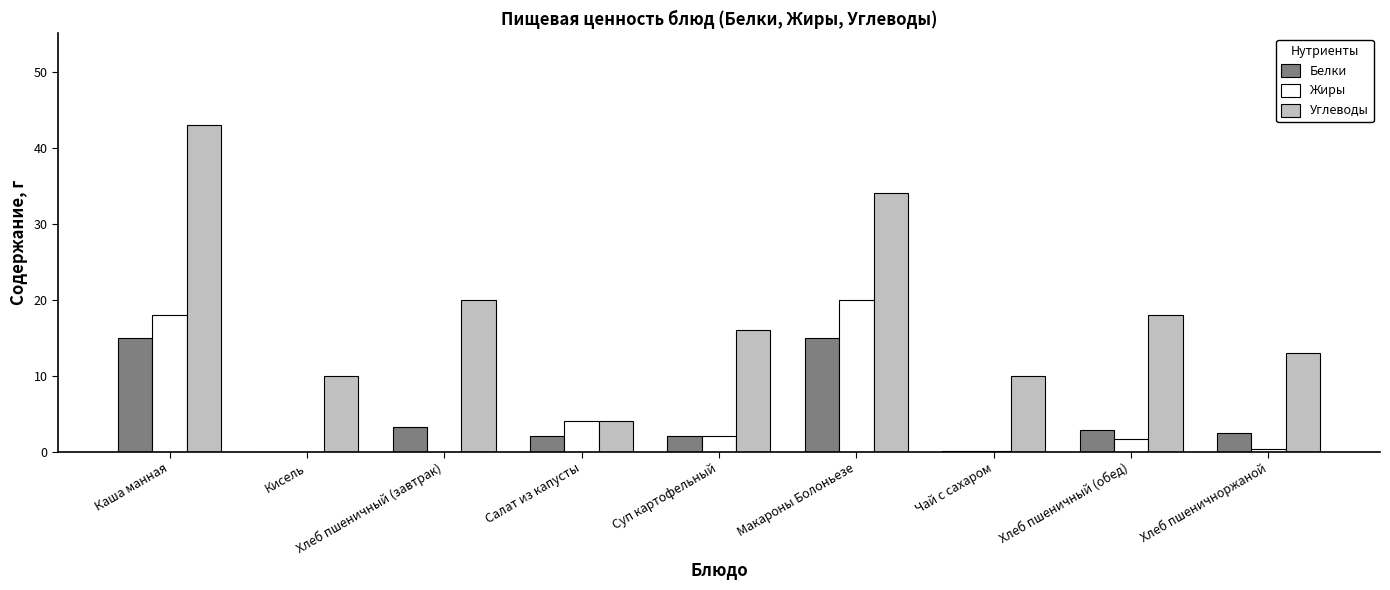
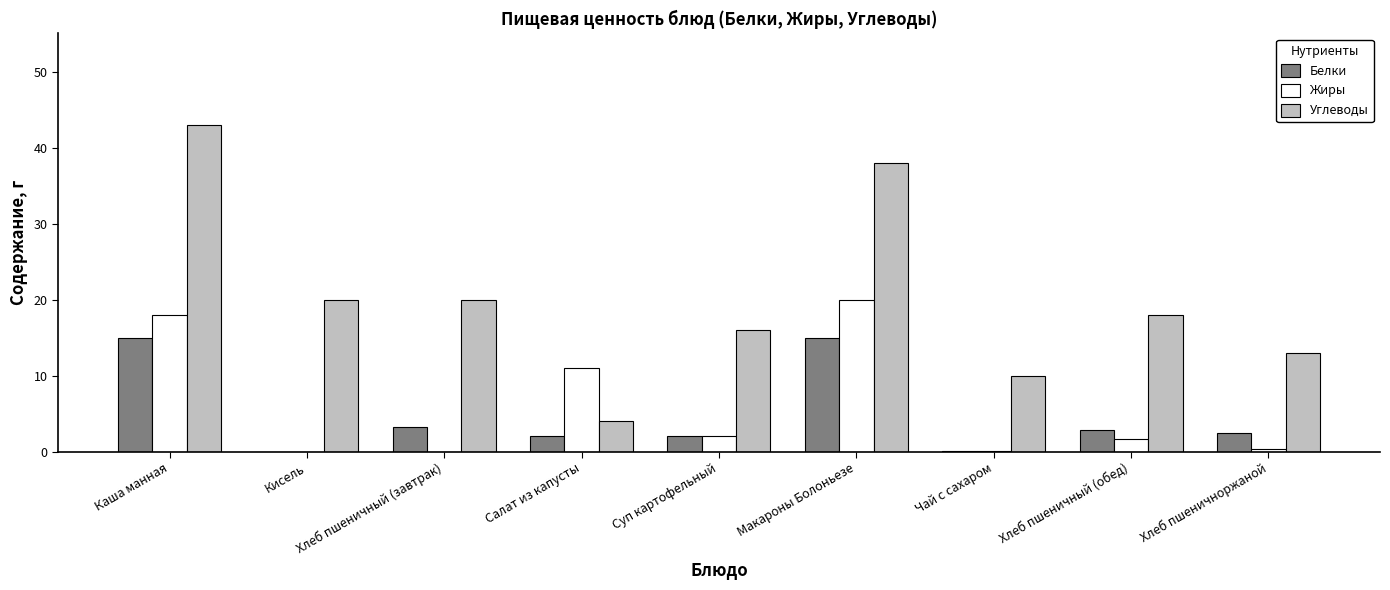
  {
    "Белки": {
      "Каша манная": 15,
      "Кисель": 0,
      "Хлеб пшеничный (завтрак)": 3,
      "Салат из капусты": 2,
      "Суп картофельный": 2,
      "Макароны Болоньезе": 15,
      "Хлеб пшеничный (обед)": 3,
      "Хлеб пшеничноржаной": 2
    },
    "Жиры": {
      "Каша манная": 18,
      "Кисель": 0,
      "Хлеб пшеничный (завтрак)": 0,
-     "Салат из капусты": 4,
+     "Салат из капусты": 11,
      "Суп картофельный": 2,
      "Макароны Болоньезе": 20,
      "Хлеб пшеничный (обед)": 2
    },
    "Углеводы": {
      "Каша манная": 43,
-     "Кисель": 10,
+     "Кисель": 20,
      "Хлеб пшеничный (завтрак)": 20,
      "Салат из капусты": 4,
      "Суп картофельный": 16,
-     "Макароны Болоньезе": 34,
+     "Макароны Болоньезе": 38,
      "Чай с сахаром": 10,
      "Хлеб пшеничный (обед)": 18,
      "Хлеб пшеничноржаной": 13
    }
  }
